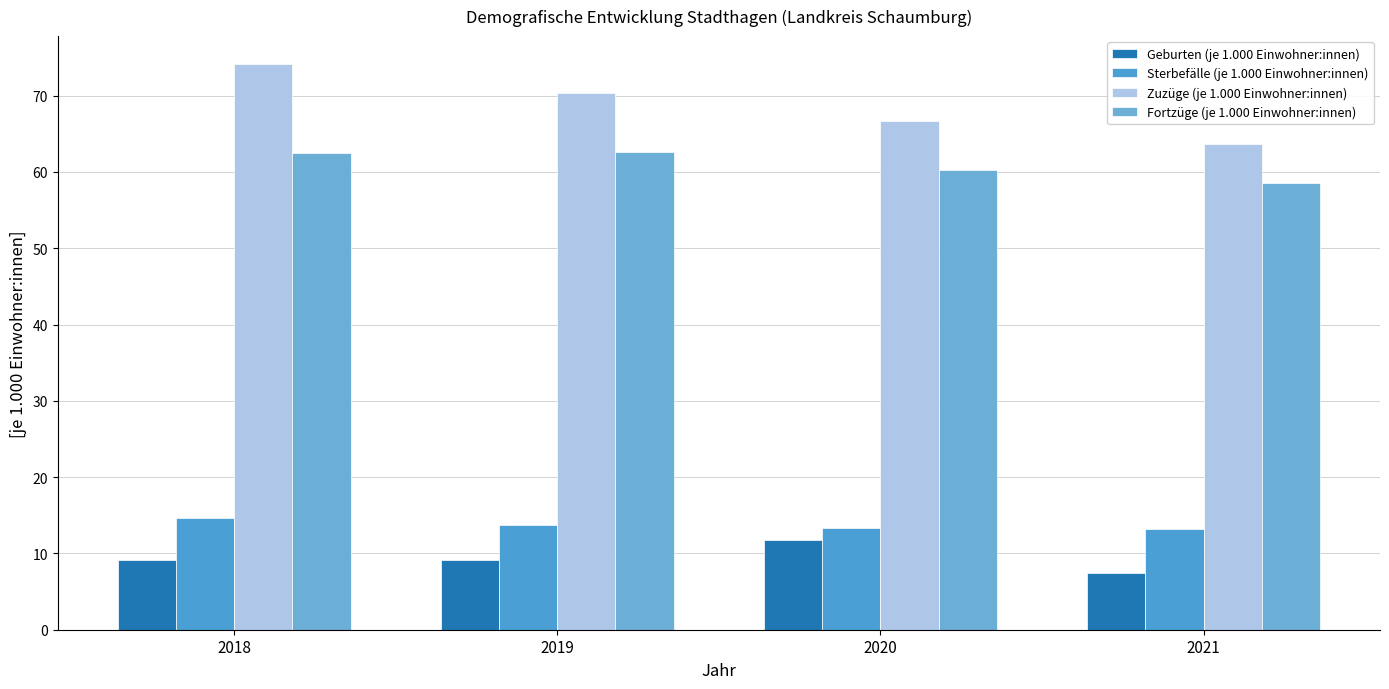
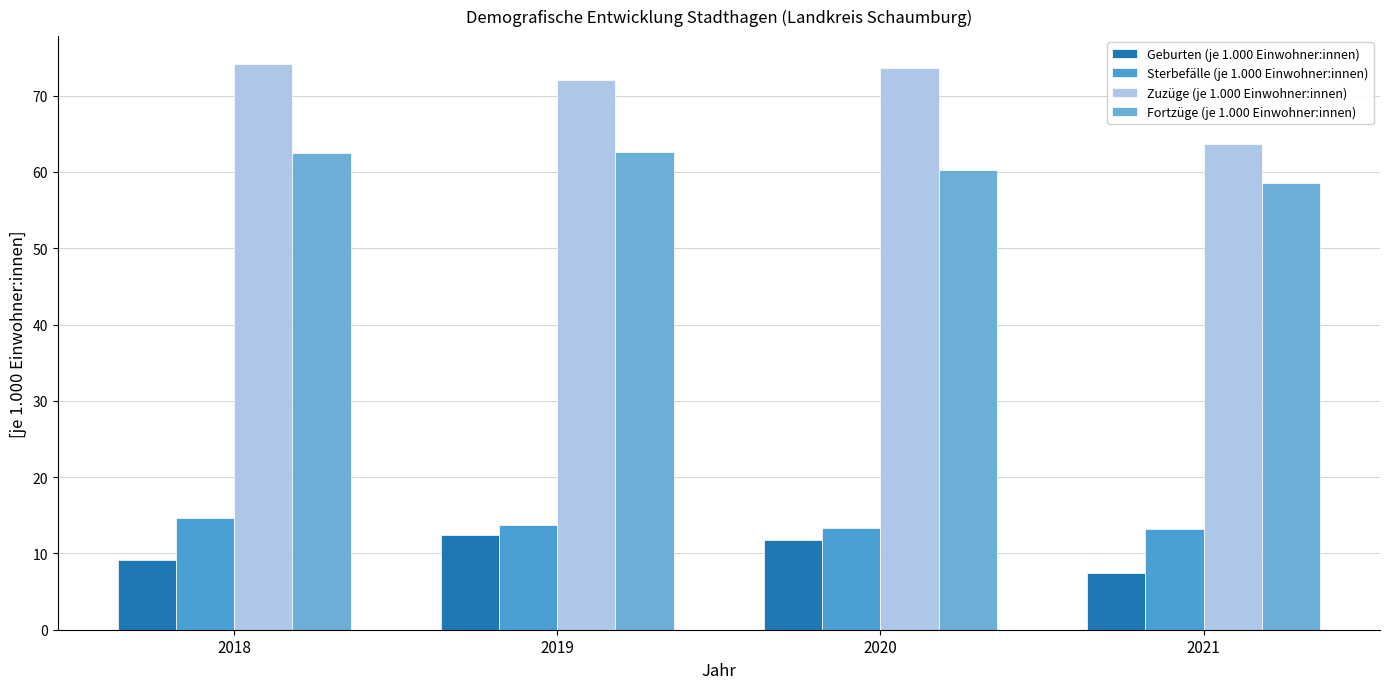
  {
    "Geburten (je 1.000 Einwohner:innen)": {
      "2018": 9,
-     "2019": 9,
+     "2019": 12,
      "2020": 12,
      "2021": 8
    },
    "Zuzüge (je 1.000 Einwohner:innen)": {
      "2018": 74,
-     "2019": 70,
-     "2020": 67,
+     "2019": 72,
+     "2020": 74,
      "2021": 64
    }
  }
